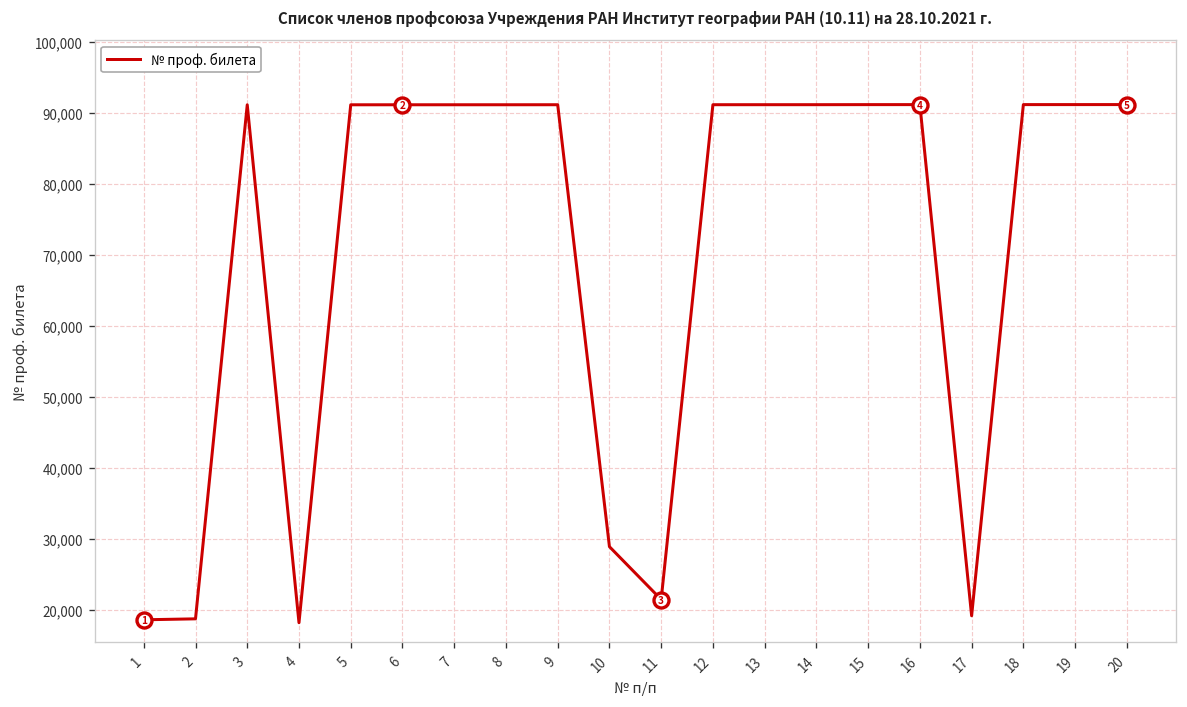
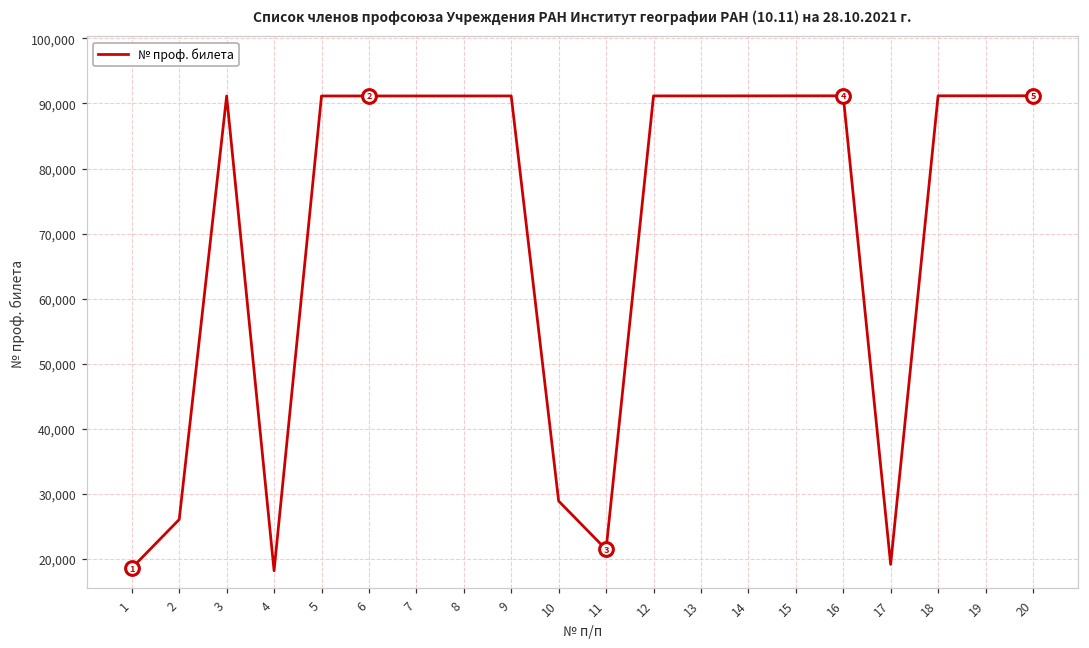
  {
    "№ проф. билета": {
-     "2": "19,000",
+     "2": "26,000",
      "3": "91,000",
      "4": "18,000",
      "5": "91,000",
      "7": "91,000",
      "8": "91,000",
      "9": "91,000",
      "10": "29,000",
      "12": "91,000",
      "13": "91,000",
      "14": "91,000",
      "15": "91,000",
      "17": "19,000",
      "18": "91,000",
      "19": "91,000"
    }
  }
